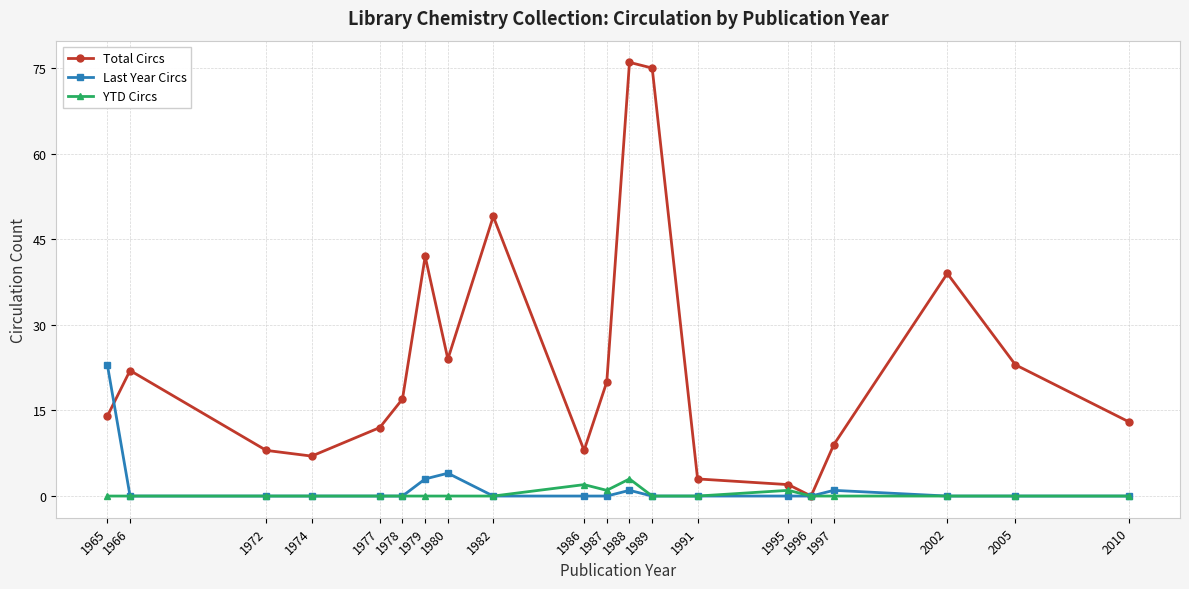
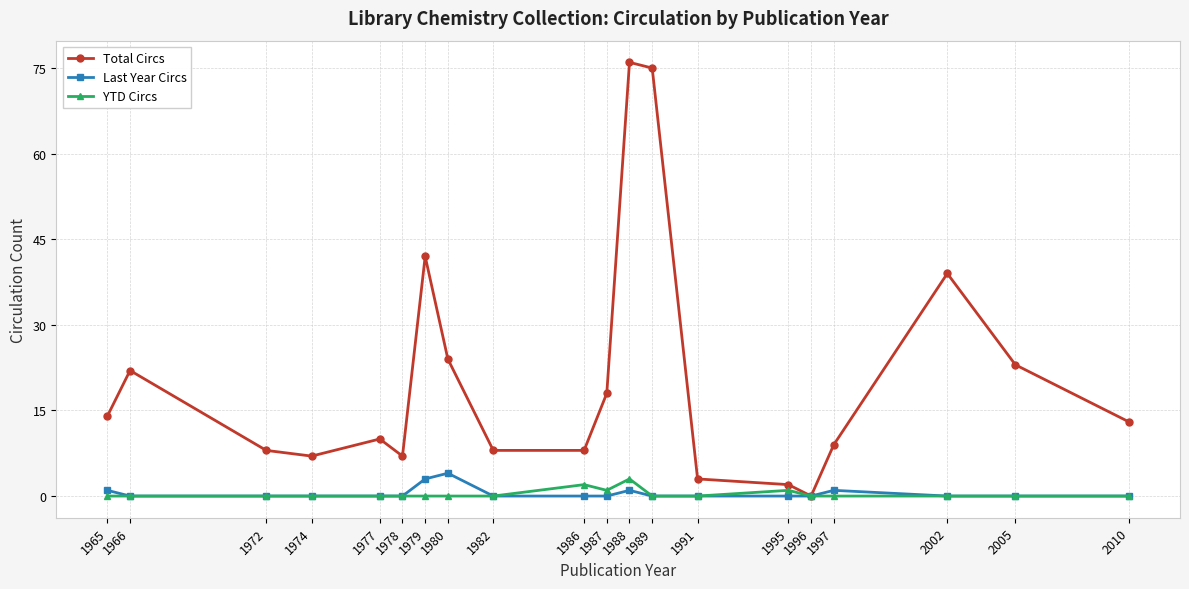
  {
    "Total Circs": {
      "1965": 14,
      "1966": 22,
      "1972": 8,
      "1974": 7,
-     "1977": 12,
-     "1978": 17,
+     "1977": 10,
+     "1978": 7,
      "1979": 42,
      "1980": 24,
-     "1982": 49,
+     "1982": 8,
      "1986": 8,
-     "1987": 20,
+     "1987": 18,
      "1988": 76,
      "1989": 75,
      "1991": 3,
      "1995": 2,
      "1997": 9,
      "2002": 39,
      "2005": 23,
      "2010": 13
    },
    "Last Year Circs": {
-     "1965": 23,
+     "1965": 1,
      "1979": 3,
      "1980": 4,
      "1986": 0,
      "1987": 0,
      "1988": 1,
      "1995": 0,
      "1997": 1
    },
    "YTD Circs": {
      "1965": 0,
      "1979": 0,
      "1980": 0,
      "1986": 2,
      "1987": 1,
      "1988": 3,
      "1995": 1,
      "1997": 0
    }
  }
